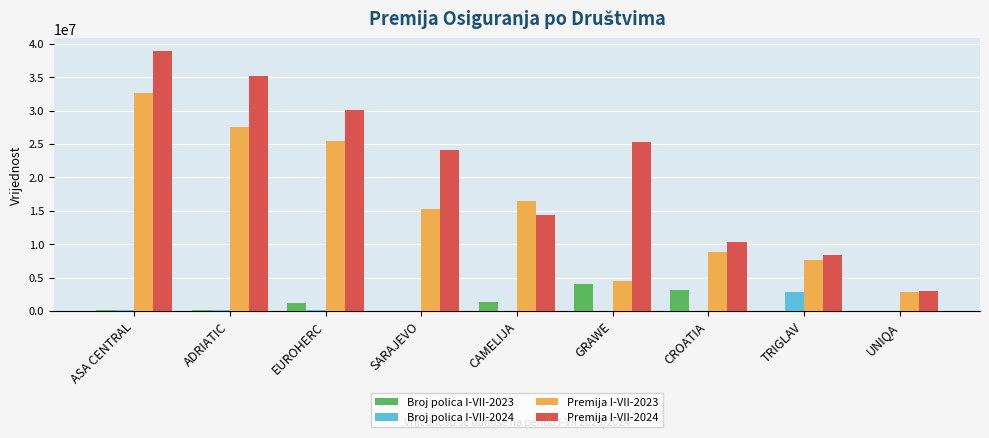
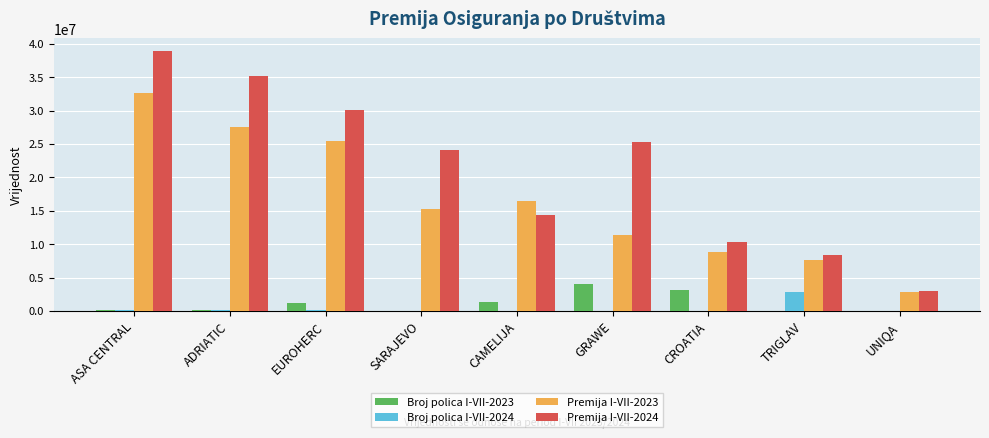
  {
    "Broj polica I-VII-2023": {
      "EUROHERC": 1000000,
      "CAMELIJA": 1000000,
      "GRAWE": 4000000,
      "CROATIA": 3000000
    },
    "Broj polica I-VII-2024": {
      "TRIGLAV": 3000000
    },
    "Premija I-VII-2023": {
      "ASA CENTRAL": 33000000,
      "ADRIATIC": 28000000,
      "EUROHERC": 25000000,
      "SARAJEVO": 15000000,
      "CAMELIJA": 17000000,
-     "GRAWE": 4000000,
+     "GRAWE": 11000000,
      "CROATIA": 9000000,
      "TRIGLAV": 8000000,
      "UNIQA": 3000000
    },
    "Premija I-VII-2024": {
      "ASA CENTRAL": 39000000,
      "ADRIATIC": 35000000,
      "EUROHERC": 30000000,
      "SARAJEVO": 24000000,
      "CAMELIJA": 14000000,
      "GRAWE": 25000000,
      "CROATIA": 10000000,
      "TRIGLAV": 8000000,
      "UNIQA": 3000000
    }
  }
